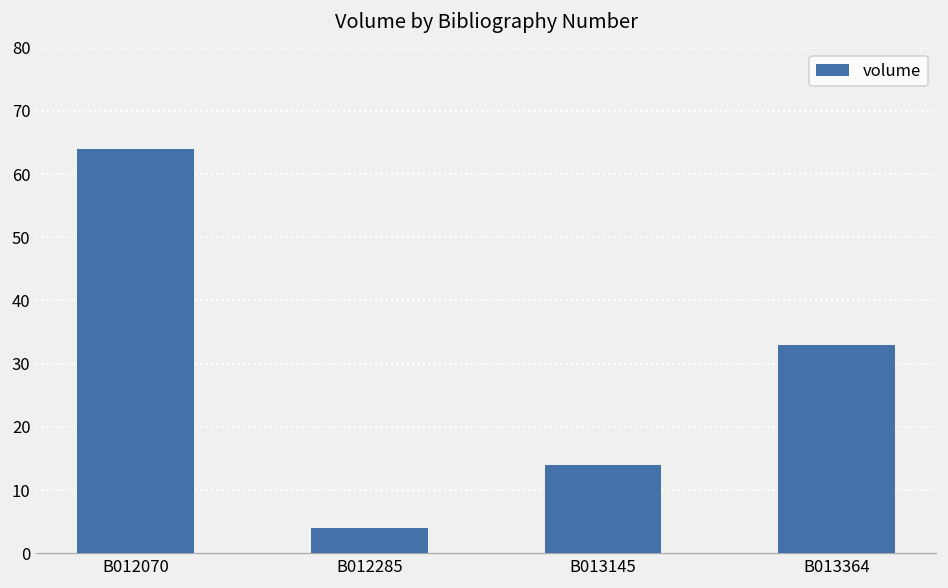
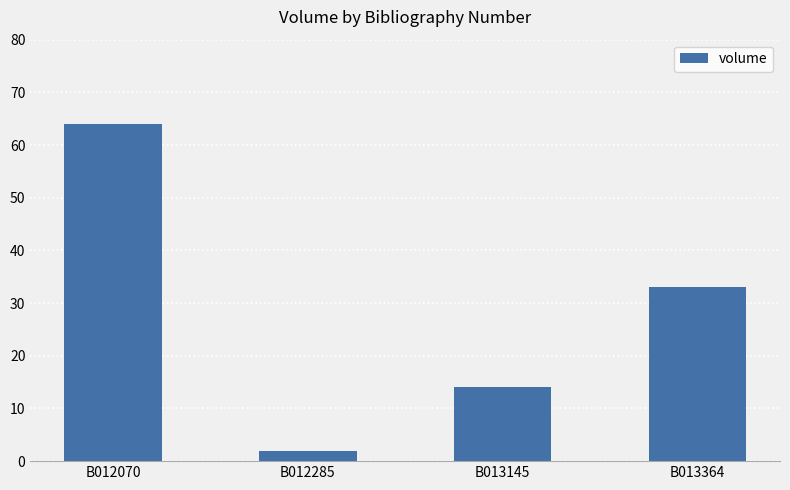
  {
    "B012070": 64,
-   "B012285": 4,
+   "B012285": 2,
    "B013145": 14,
    "B013364": 33
  }
